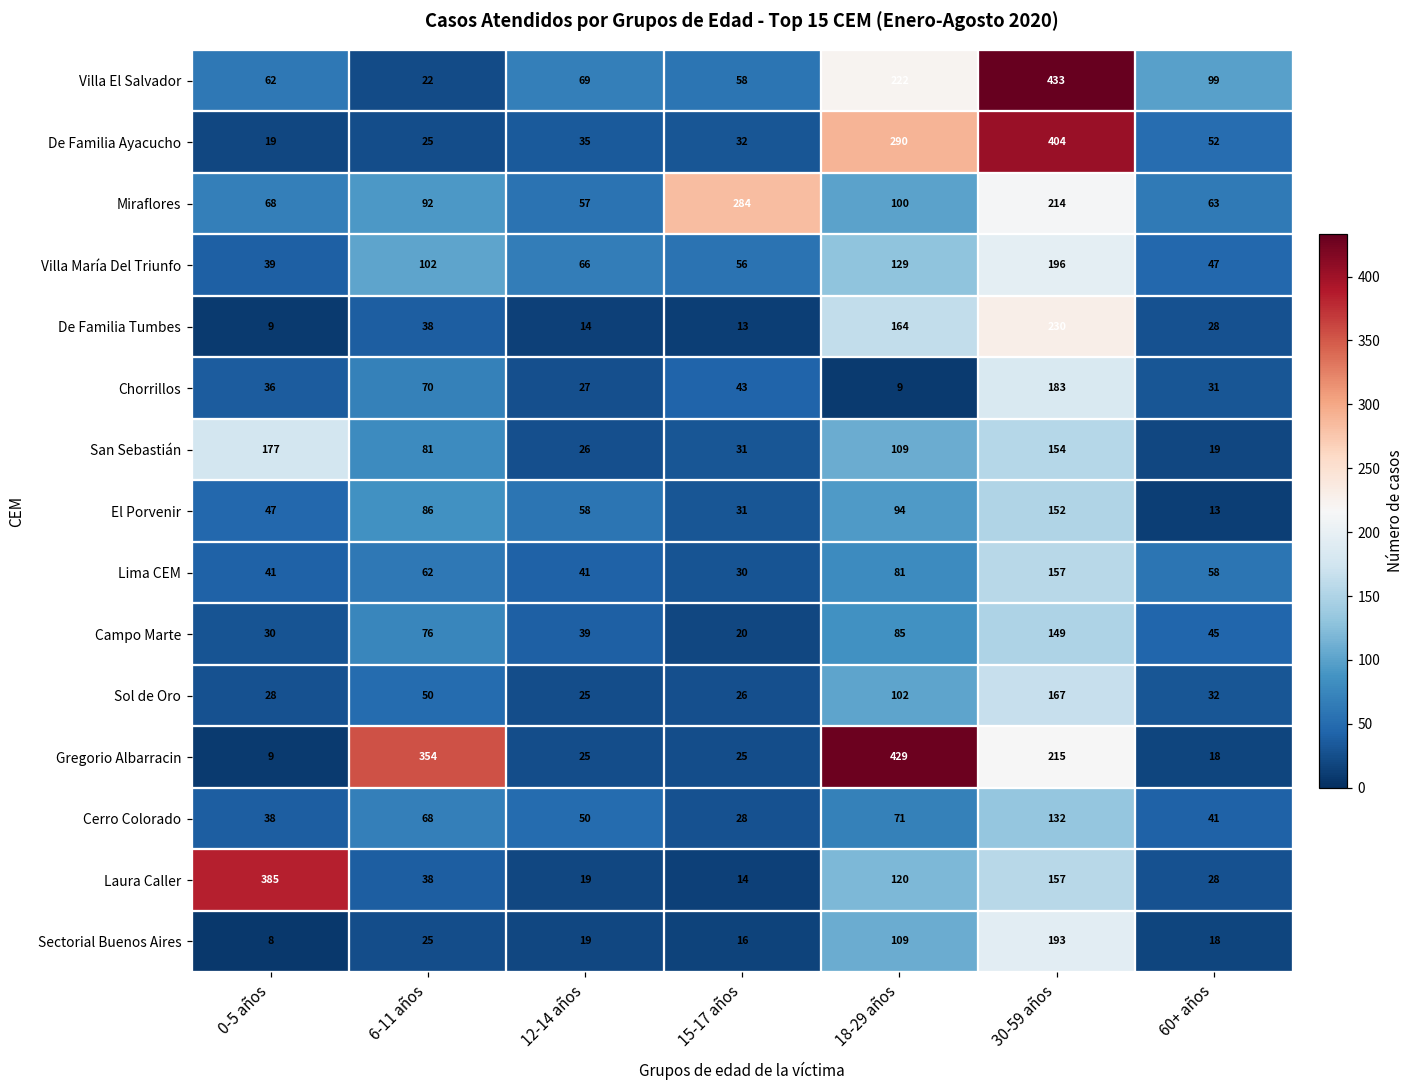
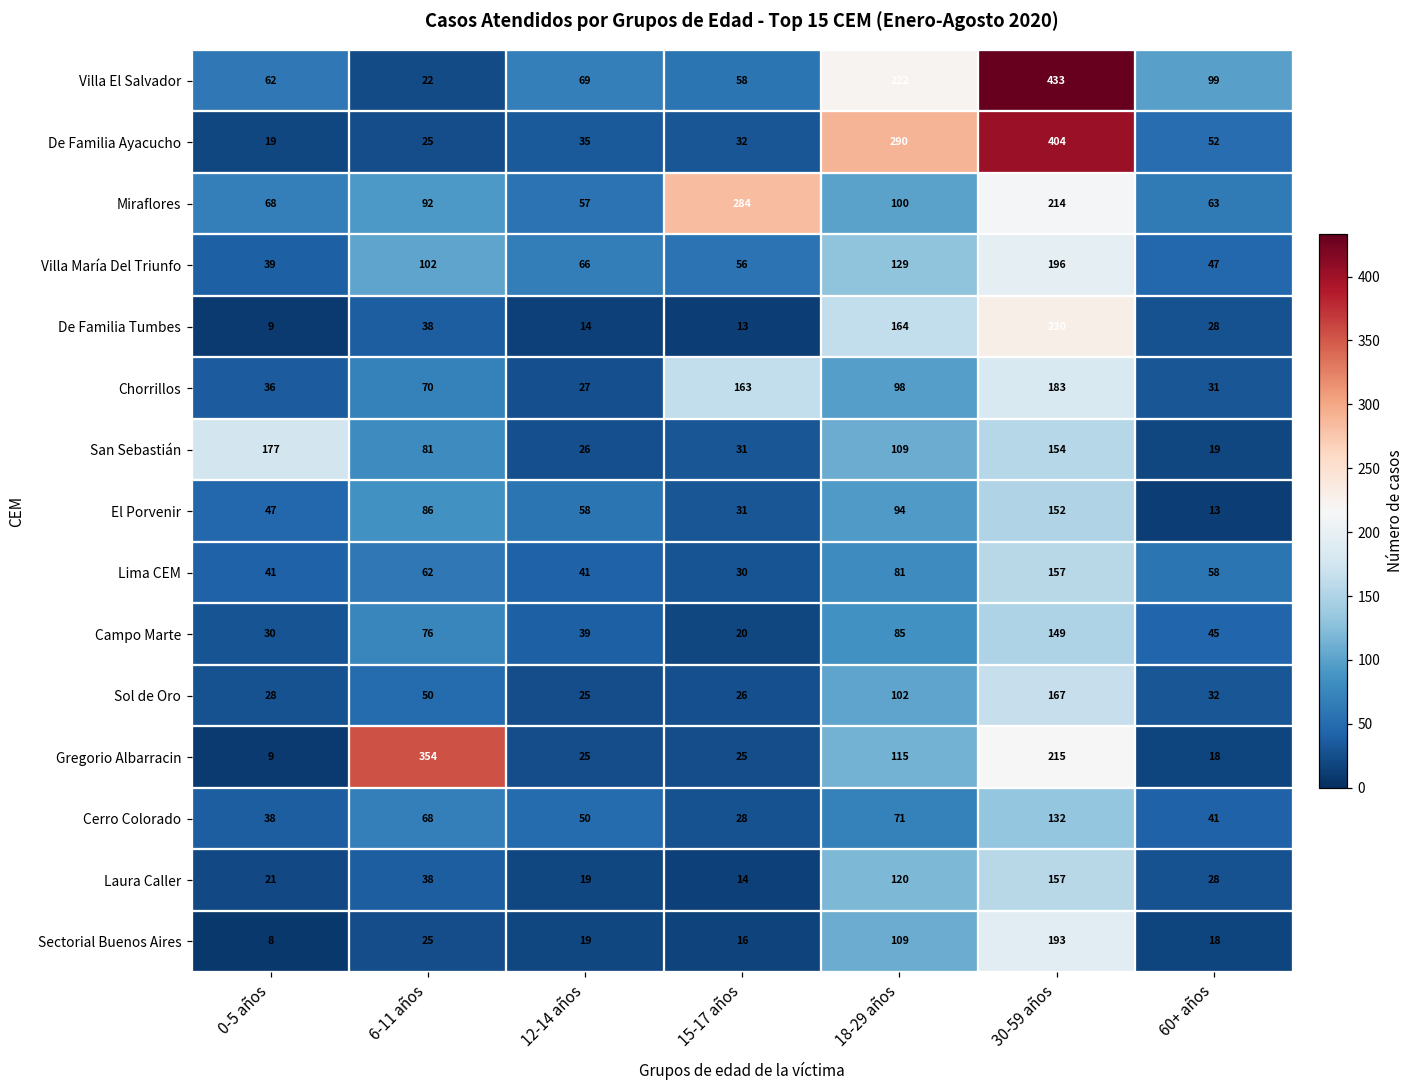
  {
    "Villa El Salvador": {
      "0-5 años": 62,
      "6-11 años": 22,
      "12-14 años": 69,
      "15-17 años": 58,
      "30-59 años": 433,
      "60+ años": 99
    },
    "De Familia Ayacucho": {
      "0-5 años": 19,
      "6-11 años": 25,
      "12-14 años": 35,
      "15-17 años": 32,
      "18-29 años": 290,
      "30-59 años": 404,
      "60+ años": 52
    },
    "Miraflores": {
      "0-5 años": 68,
      "6-11 años": 92,
      "12-14 años": 57,
      "15-17 años": 284,
      "18-29 años": 100,
      "30-59 años": 214,
      "60+ años": 63
    },
    "Villa María Del Triunfo": {
      "0-5 años": 39,
      "6-11 años": 102,
      "12-14 años": 66,
      "15-17 años": 56,
      "18-29 años": 129,
      "30-59 años": 196,
      "60+ años": 47
    },
    "De Familia Tumbes": {
      "0-5 años": 9,
      "6-11 años": 38,
      "12-14 años": 14,
      "15-17 años": 13,
      "18-29 años": 164,
      "60+ años": 28
    },
    "Chorrillos": {
      "0-5 años": 36,
      "6-11 años": 70,
      "12-14 años": 27,
-     "15-17 años": 43,
-     "18-29 años": 9,
+     "15-17 años": 163,
+     "18-29 años": 98,
      "30-59 años": 183,
      "60+ años": 31
    },
    "San Sebastián": {
      "0-5 años": 177,
      "6-11 años": 81,
      "12-14 años": 26,
      "15-17 años": 31,
      "18-29 años": 109,
      "30-59 años": 154,
      "60+ años": 19
    },
    "El Porvenir": {
      "0-5 años": 47,
      "6-11 años": 86,
      "12-14 años": 58,
      "15-17 años": 31,
      "18-29 años": 94,
      "30-59 años": 152,
      "60+ años": 13
    },
    "Lima CEM": {
      "0-5 años": 41,
      "6-11 años": 62,
      "12-14 años": 41,
      "15-17 años": 30,
      "18-29 años": 81,
      "30-59 años": 157,
      "60+ años": 58
    },
    "Campo Marte": {
      "0-5 años": 30,
      "6-11 años": 76,
      "12-14 años": 39,
      "15-17 años": 20,
      "18-29 años": 85,
      "30-59 años": 149,
      "60+ años": 45
    },
    "Sol de Oro": {
      "0-5 años": 28,
      "6-11 años": 50,
      "12-14 años": 25,
      "15-17 años": 26,
      "18-29 años": 102,
      "30-59 años": 167,
      "60+ años": 32
    },
    "Gregorio Albarracin": {
      "0-5 años": 9,
      "6-11 años": 354,
      "12-14 años": 25,
      "15-17 años": 25,
-     "18-29 años": 429,
+     "18-29 años": 115,
      "30-59 años": 215,
      "60+ años": 18
    },
    "Cerro Colorado": {
      "0-5 años": 38,
      "6-11 años": 68,
      "12-14 años": 50,
      "15-17 años": 28,
      "18-29 años": 71,
      "30-59 años": 132,
      "60+ años": 41
    },
    "Laura Caller": {
-     "0-5 años": 385,
+     "0-5 años": 21,
      "6-11 años": 38,
      "12-14 años": 19,
      "15-17 años": 14,
      "18-29 años": 120,
      "30-59 años": 157,
      "60+ años": 28
    },
    "Sectorial Buenos Aires": {
      "0-5 años": 8,
      "6-11 años": 25,
      "12-14 años": 19,
      "15-17 años": 16,
      "18-29 años": 109,
      "30-59 años": 193,
      "60+ años": 18
    }
  }
